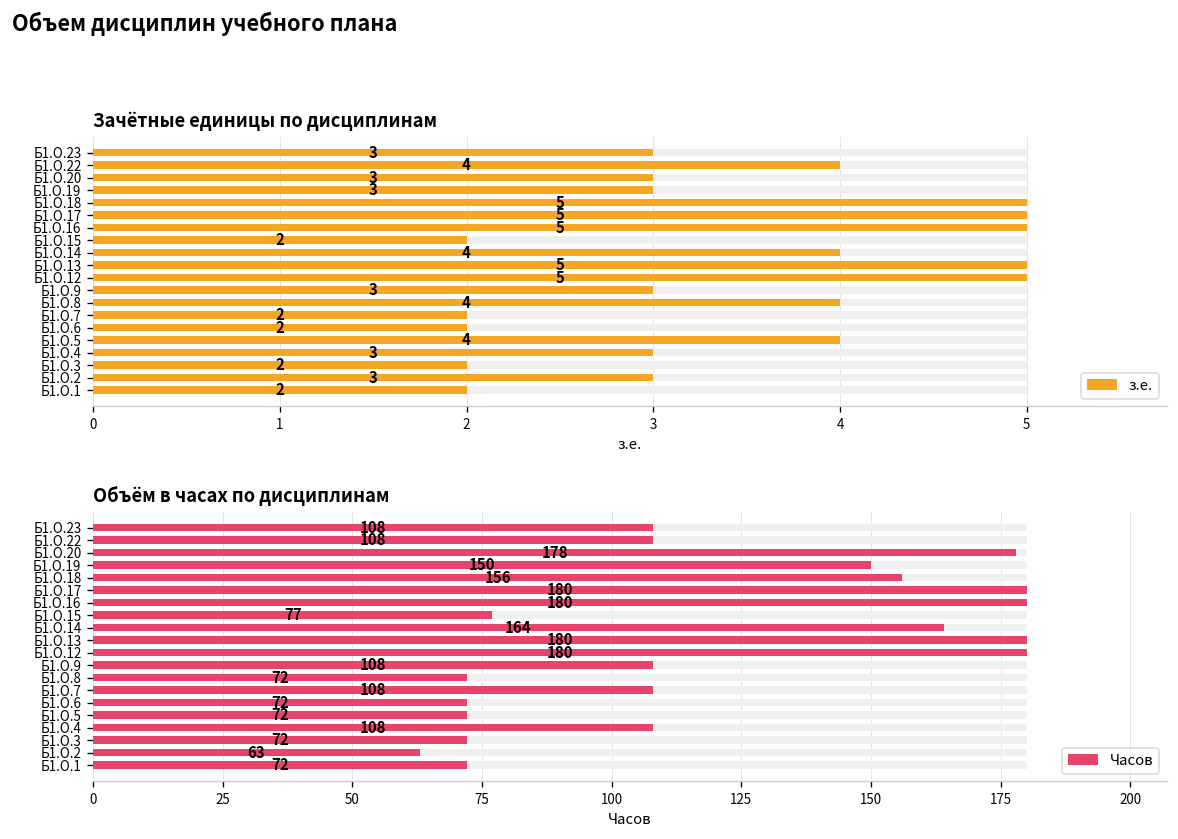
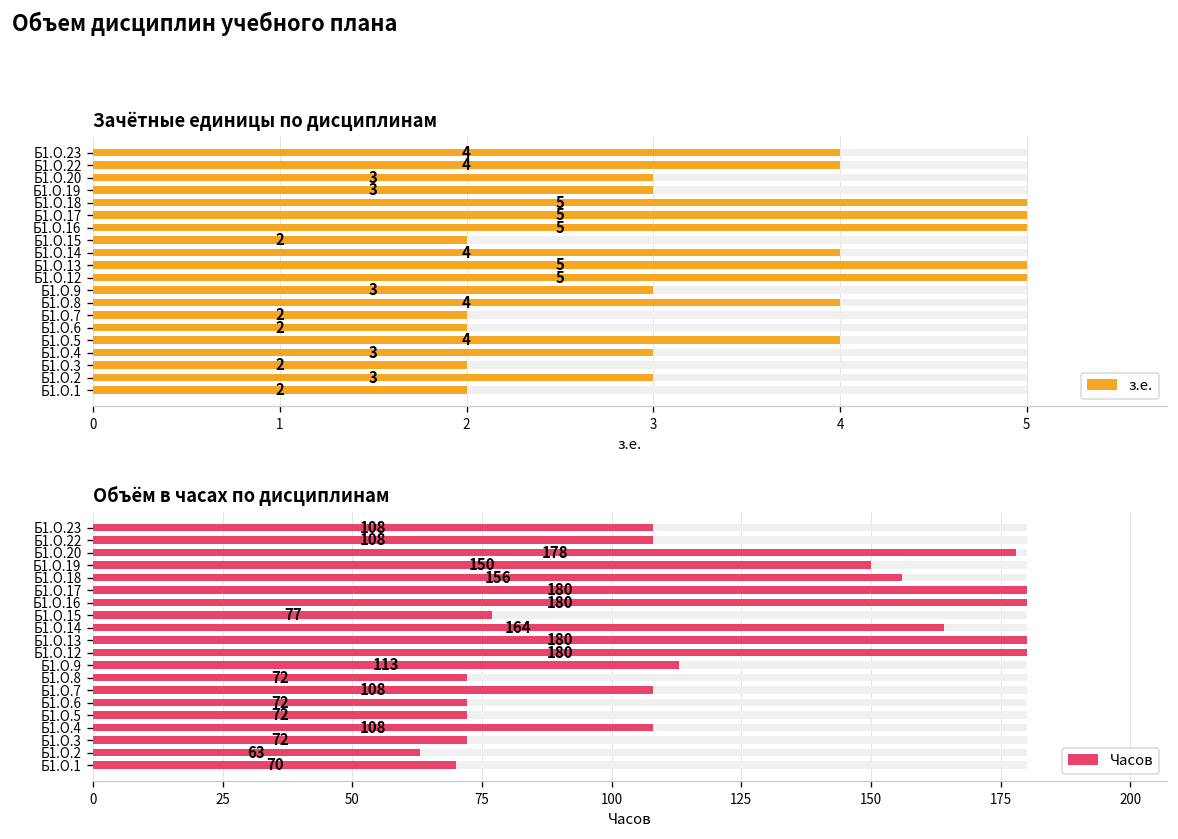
  {
    "Зачётные единицы по дисциплинам": {
      "з.е.": {
-       "Б1.О.23": 3
+       "Б1.О.23": 4
      }
    },
    "Объём в часах по дисциплинам": {
      "Часов": {
-       "Б1.О.9": 108,
-       "Б1.О.1": 72
+       "Б1.О.9": 113,
+       "Б1.О.1": 70
      }
    }
  }
